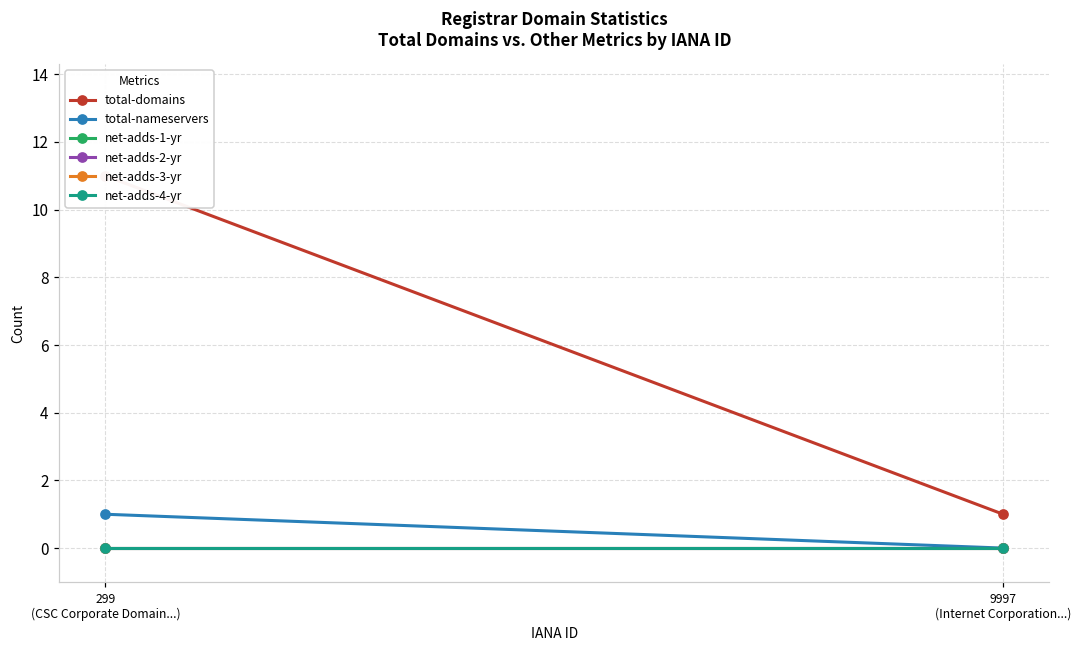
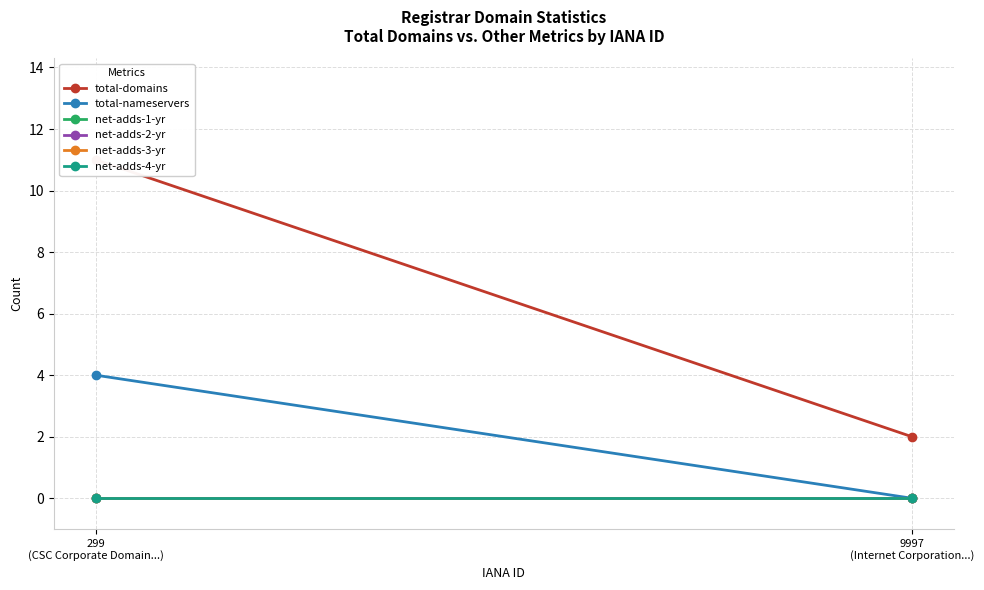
  {
    "total-domains": {
-     "9997 (Internet Corporation...)": 1
+     "9997 (Internet Corporation...)": 2
    },
    "total-nameservers": {
-     "299 (CSC Corporate Domain...)": 1
+     "299 (CSC Corporate Domain...)": 4
    },
    "net-adds-4-yr": {
      "299 (CSC Corporate Domain...)": 0
    }
  }
